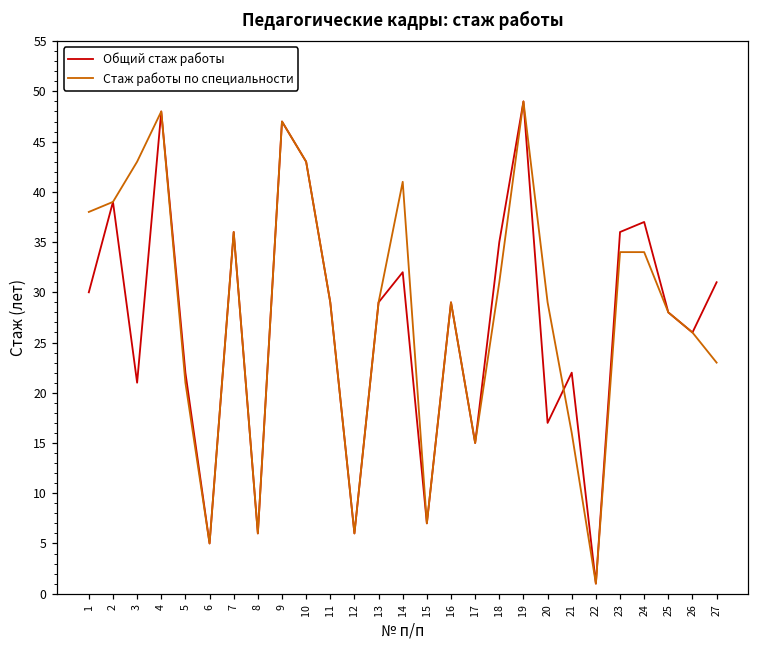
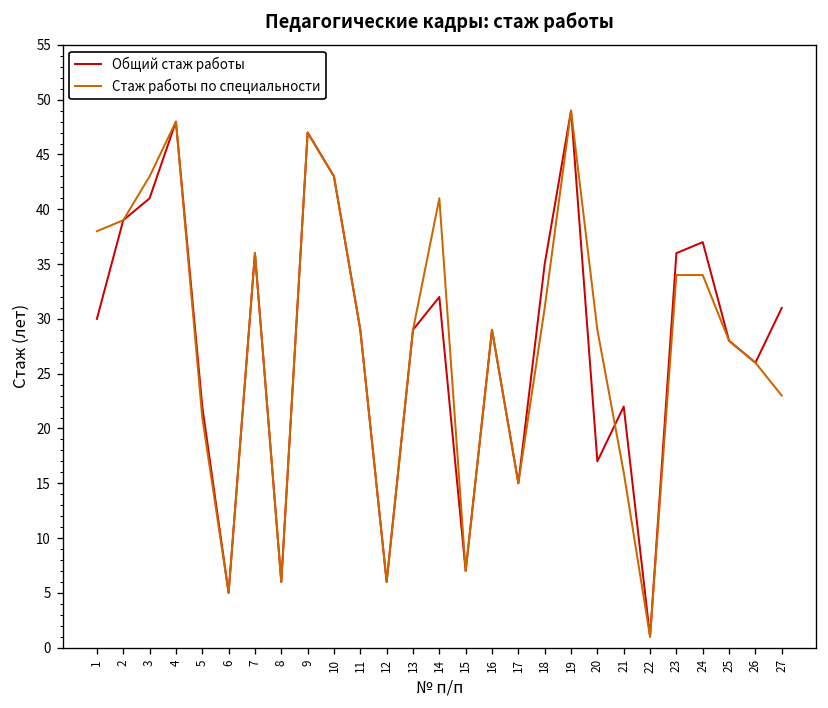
  {
    "Общий стаж работы": {
      "1": 30,
-     "3": 21,
+     "3": 41,
      "5": 22,
      "14": 32,
      "18": 35,
      "20": 17,
      "21": 22,
      "23": 36,
      "24": 37,
      "27": 31
    },
    "Стаж работы по специальности": {
      "1": 38,
      "3": 43,
      "5": 21,
      "14": 41,
      "18": 31,
      "20": 29,
      "21": 16,
      "23": 34,
      "24": 34,
      "27": 23
    }
  }
